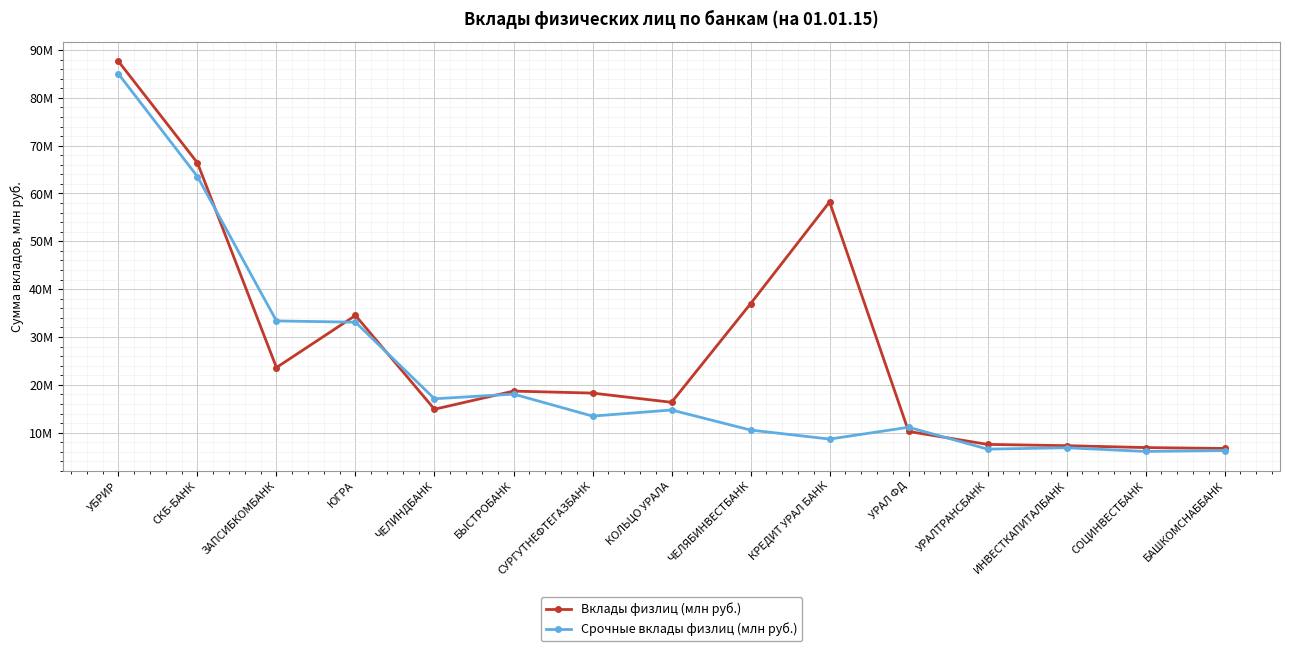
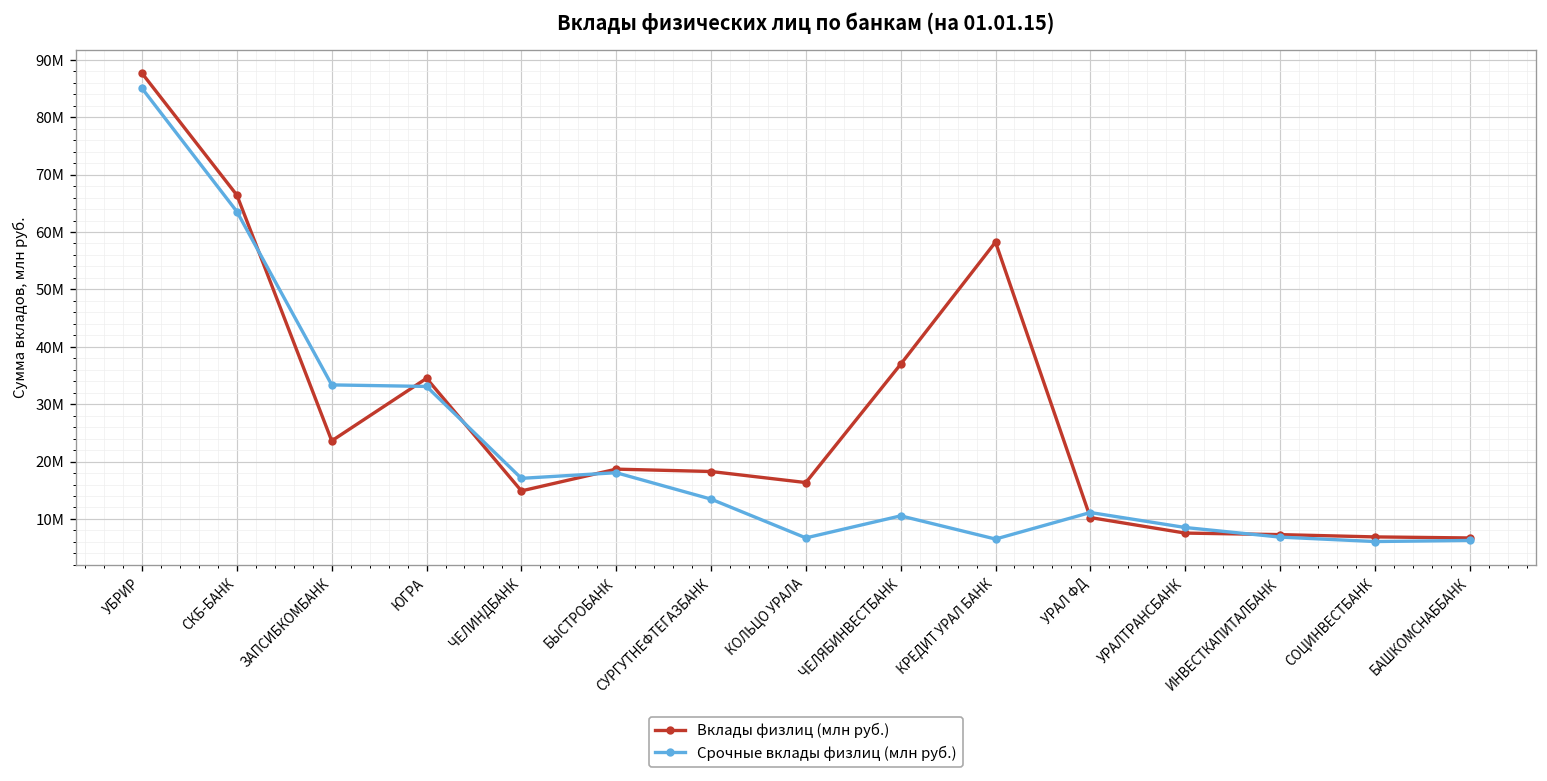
  {
    "Вклады физлиц (млн руб.)": {
      "УБРИР": 88000000,
      "СКБ-БАНК": 66000000,
      "ЗАПСИБКОМБАНК": 24000000,
      "ЮГРА": 35000000,
      "ЧЕЛИНДБАНК": 15000000,
      "БЫСТРОБАНК": 19000000,
      "СУРГУТНЕФТЕГАЗБАНК": 18000000,
      "КОЛЬЦО УРАЛА": 16000000,
      "ЧЕЛЯБИНВЕСТБАНК": 37000000,
      "КРЕДИТ УРАЛ БАНК": 58000000,
      "УРАЛ ФД": 10000000,
      "УРАЛТРАНСБАНК": 8000000,
      "СОЦИНВЕСТБАНК": 7000000
    },
    "Срочные вклады физлиц (млн руб.)": {
      "УБРИР": 85000000,
      "СКБ-БАНК": 64000000,
      "ЗАПСИБКОМБАНК": 33000000,
      "ЮГРА": 33000000,
      "ЧЕЛИНДБАНК": 17000000,
      "БЫСТРОБАНК": 18000000,
      "СУРГУТНЕФТЕГАЗБАНК": 13000000,
-     "КОЛЬЦО УРАЛА": 15000000,
+     "КОЛЬЦО УРАЛА": 7000000,
      "ЧЕЛЯБИНВЕСТБАНК": 11000000,
-     "КРЕДИТ УРАЛ БАНК": 9000000,
+     "КРЕДИТ УРАЛ БАНК": 7000000,
      "УРАЛ ФД": 11000000,
-     "УРАЛТРАНСБАНК": 7000000,
+     "УРАЛТРАНСБАНК": 9000000,
      "СОЦИНВЕСТБАНК": 6000000
    }
  }
